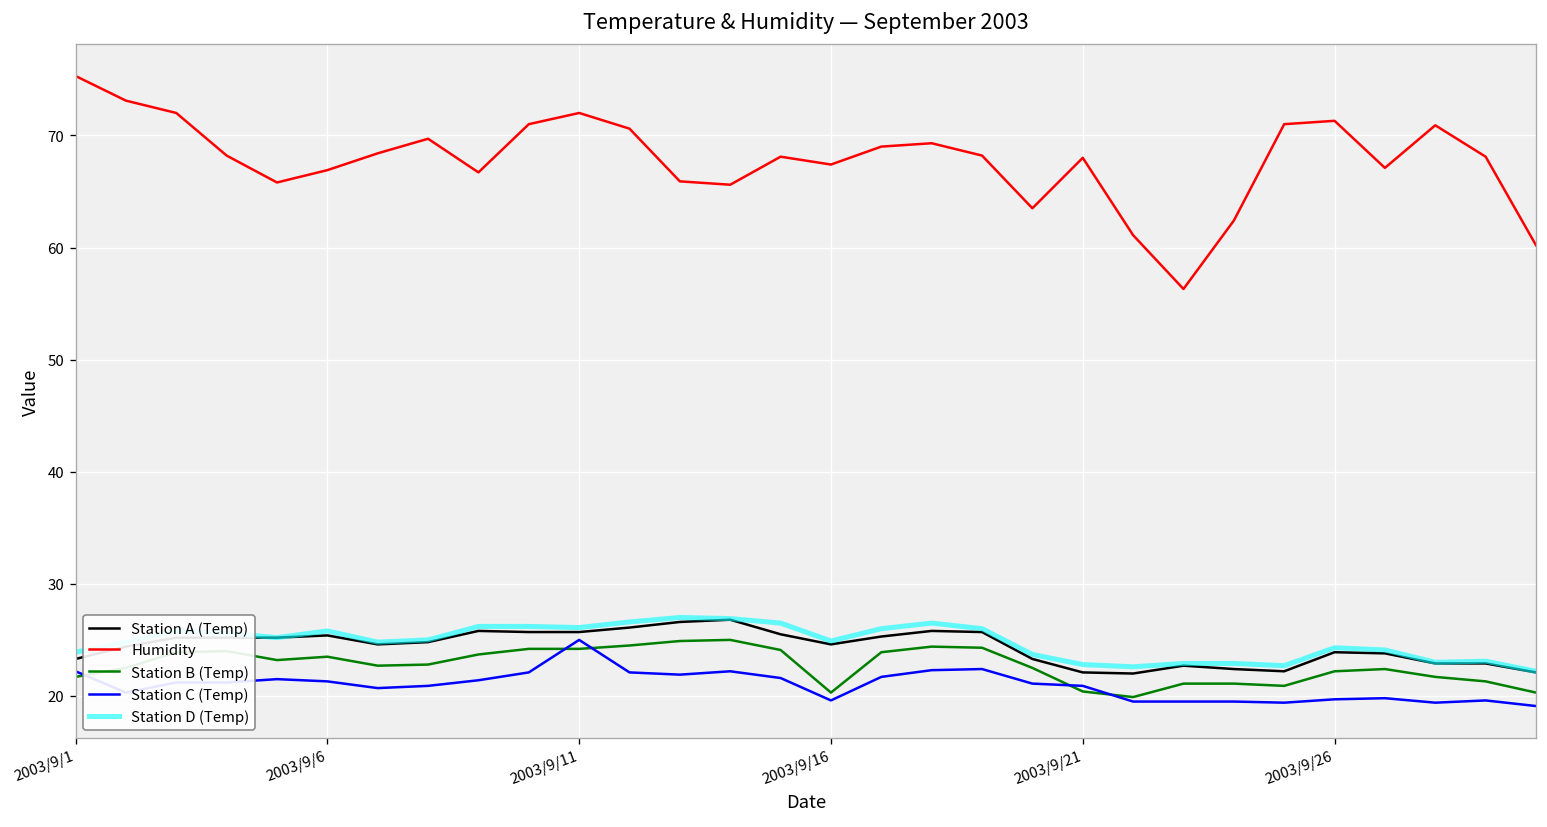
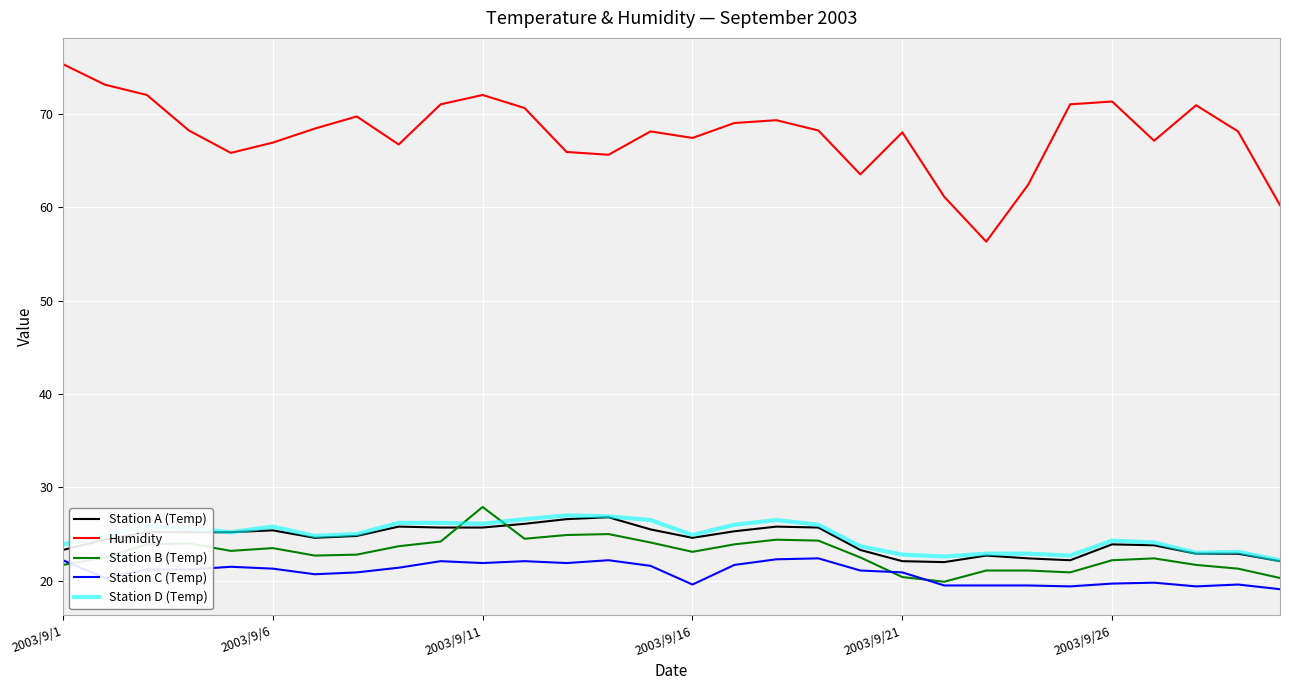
  {
    "Station A (Temp)": {
      "2003/9/1": 23,
      "2003/9/6": 25,
      "2003/9/11": 26,
      "2003/9/16": 25,
      "2003/9/21": 22,
      "2003/9/26": 24
    },
    "Humidity": {
      "2003/9/1": 75,
      "2003/9/6": 67,
      "2003/9/11": 72,
      "2003/9/16": 67,
      "2003/9/21": 68,
      "2003/9/26": 71
    },
    "Station B (Temp)": {
      "2003/9/1": 22,
      "2003/9/6": 24,
-     "2003/9/11": 24,
-     "2003/9/16": 20,
+     "2003/9/11": 28,
+     "2003/9/16": 23,
      "2003/9/21": 20,
      "2003/9/26": 22
    },
    "Station C (Temp)": {
      "2003/9/1": 22,
      "2003/9/6": 21,
-     "2003/9/11": 25,
+     "2003/9/11": 22,
      "2003/9/16": 20,
      "2003/9/21": 21,
      "2003/9/26": 20
    },
    "Station D (Temp)": {
      "2003/9/1": 24,
      "2003/9/6": 26,
      "2003/9/11": 26,
      "2003/9/16": 25,
      "2003/9/21": 23,
      "2003/9/26": 24
    }
  }
